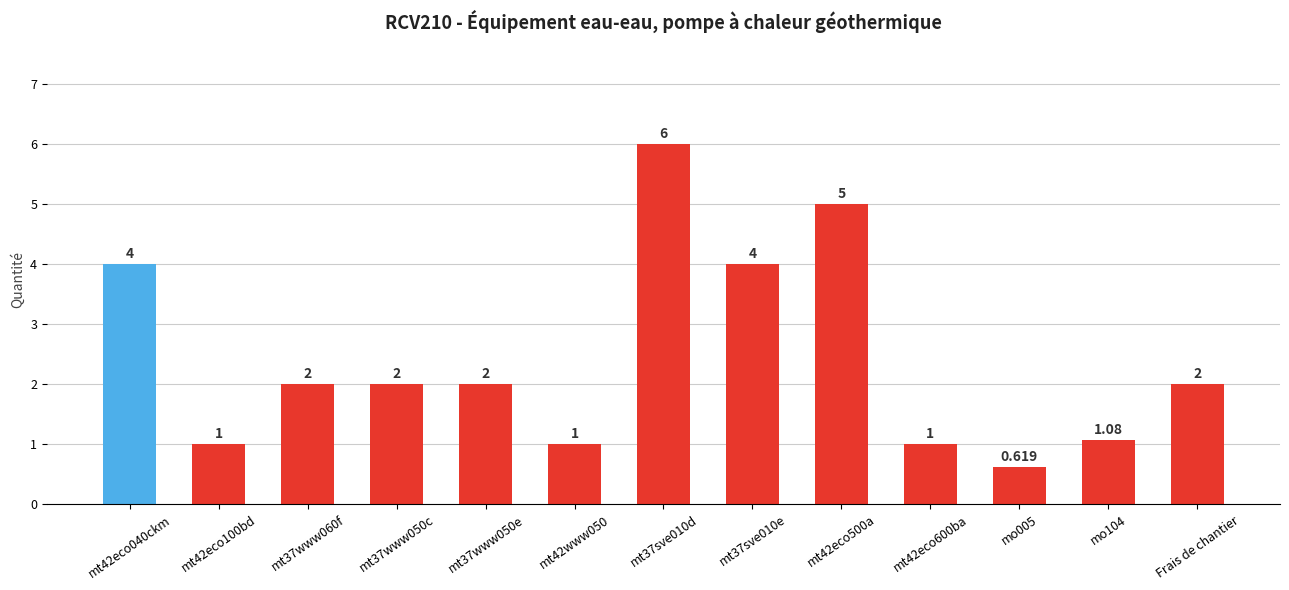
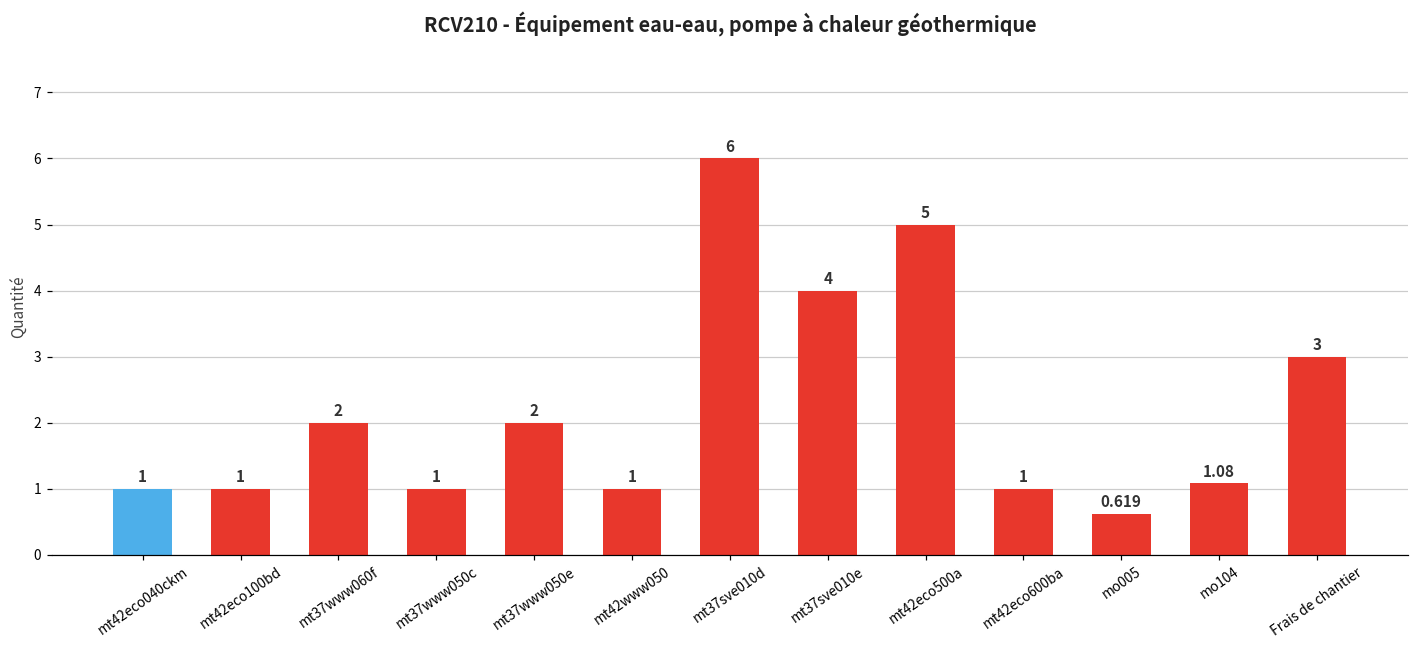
  {
-   "mt42eco040ckm": 4,
+   "mt42eco040ckm": 1,
    "mt42eco100bd": 1,
    "mt37www060f": 2,
-   "mt37www050c": 2,
+   "mt37www050c": 1,
    "mt37www050e": 2,
    "mt42www050": 1,
    "mt37sve010d": 6,
    "mt37sve010e": 4,
    "mt42eco500a": 5,
    "mt42eco600ba": 1,
    "mo005": 0.619,
    "mo104": 1.08,
-   "Frais de chantier": 2
+   "Frais de chantier": 3
  }
